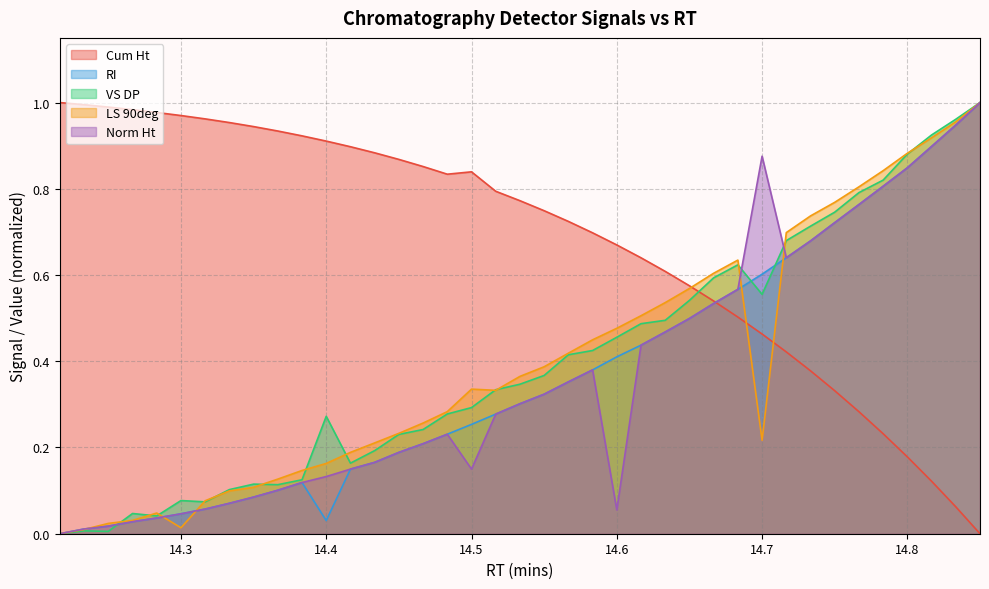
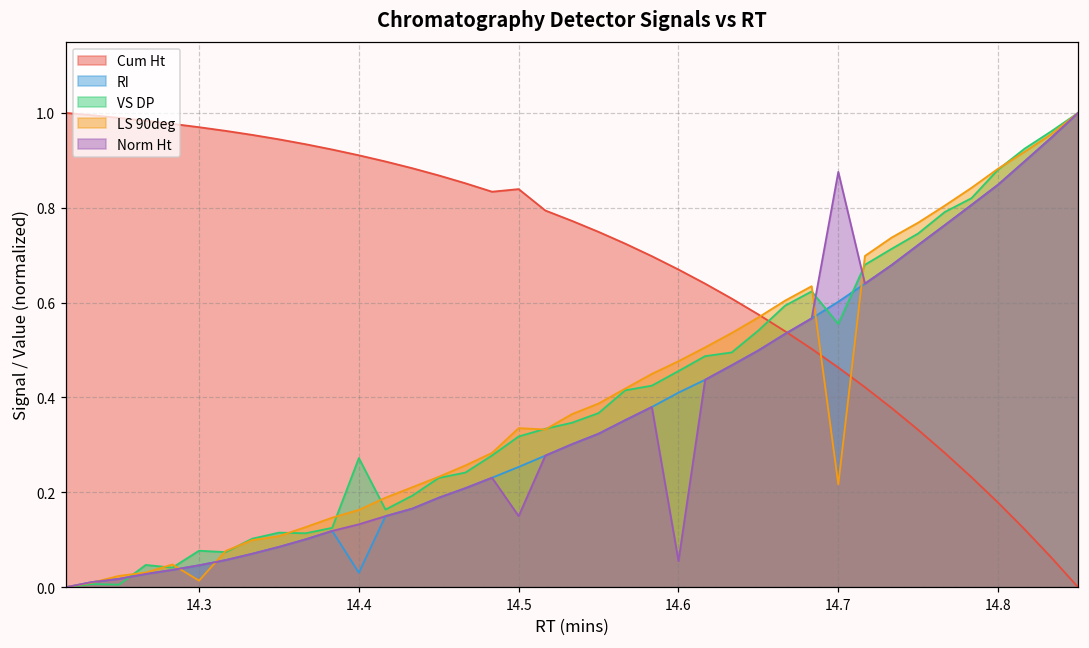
  {
    "Cum Ht": {
      "14.3": 0.97,
      "14.4": 0.91,
      "14.5": 0.84,
      "14.6": 0.67,
      "14.7": 0.46,
      "14.8": 0.18
    },
    "RI": {
      "14.4": 0.03,
      "14.5": 0.25,
      "14.6": 0.41,
      "14.7": 0.60
    },
    "VS DP": {
      "14.3": 0.08,
      "14.4": 0.27,
-     "14.5": 0.29,
+     "14.5": 0.32,
      "14.6": 0.46,
      "14.7": 0.56
    },
    "LS 90deg": {
      "14.3": 0.01,
      "14.4": 0.16,
      "14.5": 0.34,
      "14.6": 0.48,
      "14.7": 0.22
    },
    "Norm Ht": {
      "14.4": 0.13,
      "14.5": 0.15,
      "14.6": 0.06,
      "14.7": 0.88
    }
  }
